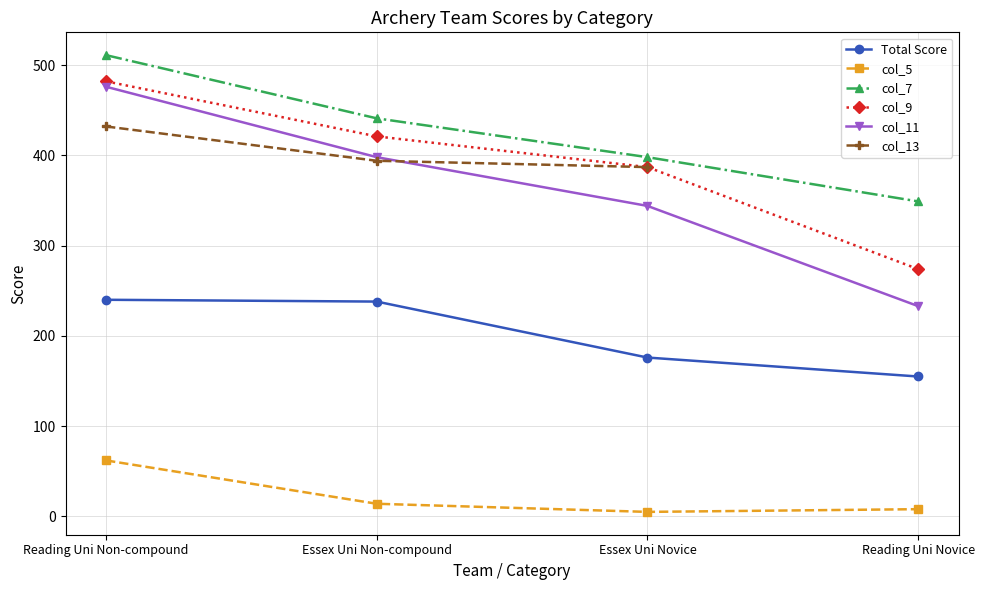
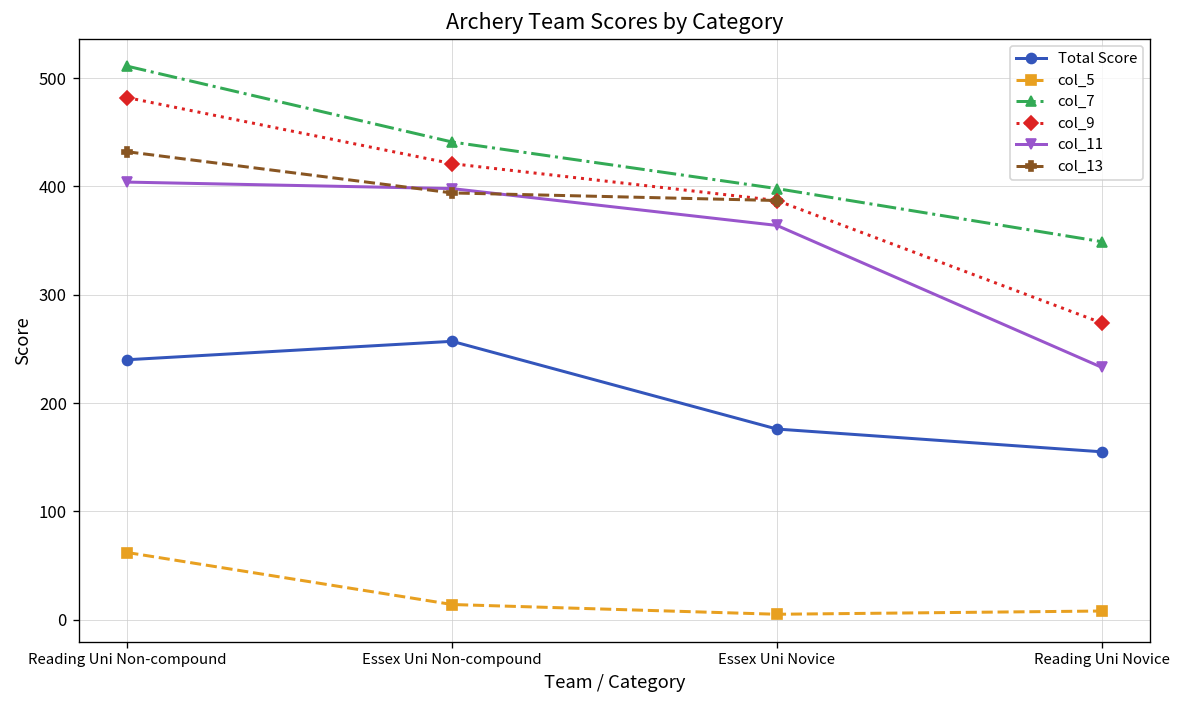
  {
    "Total Score": {
      "Reading Uni Non-compound": 240,
-     "Essex Uni Non-compound": 240,
+     "Essex Uni Non-compound": 260,
      "Essex Uni Novice": 180,
      "Reading Uni Novice": 160
    },
    "col_5": {
      "Reading Uni Non-compound": 60,
      "Essex Uni Non-compound": 10,
      "Essex Uni Novice": 10,
      "Reading Uni Novice": 10
    },
    "col_7": {
      "Reading Uni Non-compound": 510,
      "Essex Uni Non-compound": 440,
      "Essex Uni Novice": 400,
      "Reading Uni Novice": 350
    },
    "col_9": {
      "Reading Uni Non-compound": 480,
      "Essex Uni Non-compound": 420,
      "Reading Uni Novice": 270
    },
    "col_11": {
-     "Reading Uni Non-compound": 480,
+     "Reading Uni Non-compound": 400,
      "Essex Uni Non-compound": 400,
-     "Essex Uni Novice": 340,
+     "Essex Uni Novice": 360,
      "Reading Uni Novice": 230
    },
    "col_13": {
      "Reading Uni Non-compound": 430,
      "Essex Uni Non-compound": 390
    }
  }
